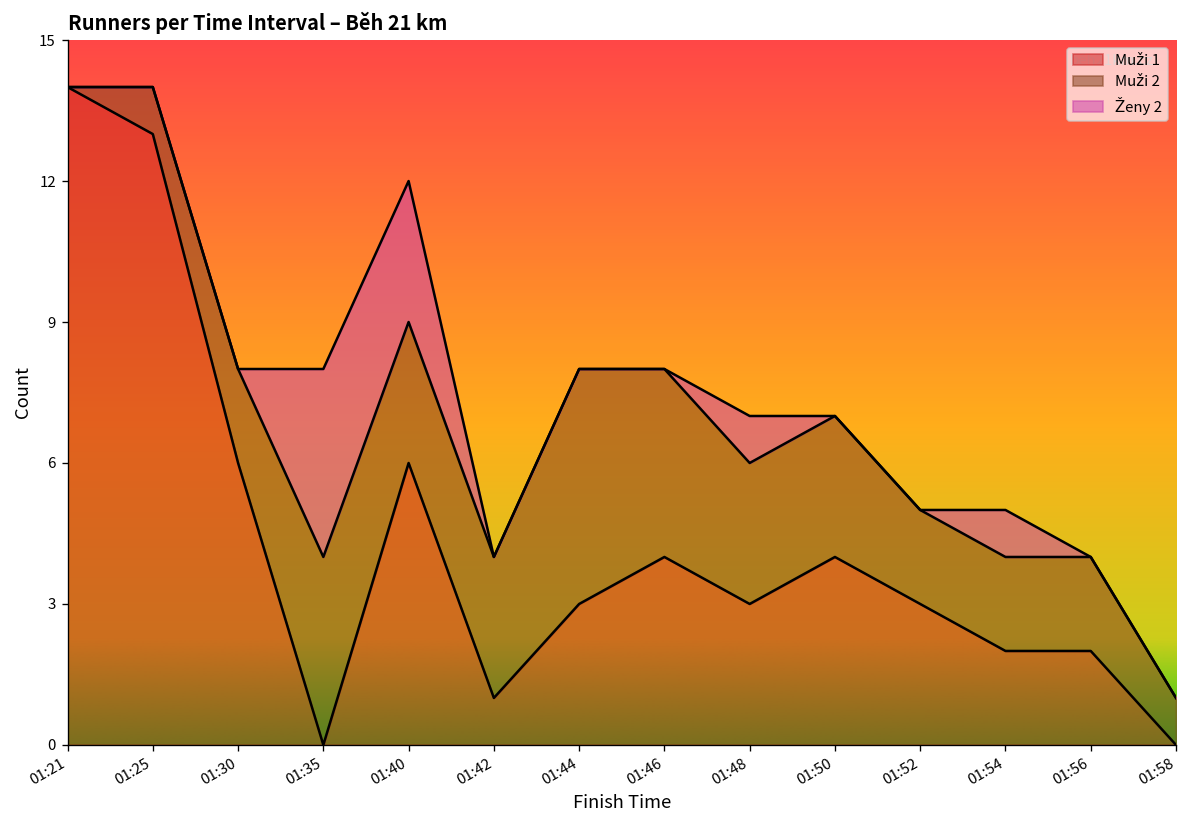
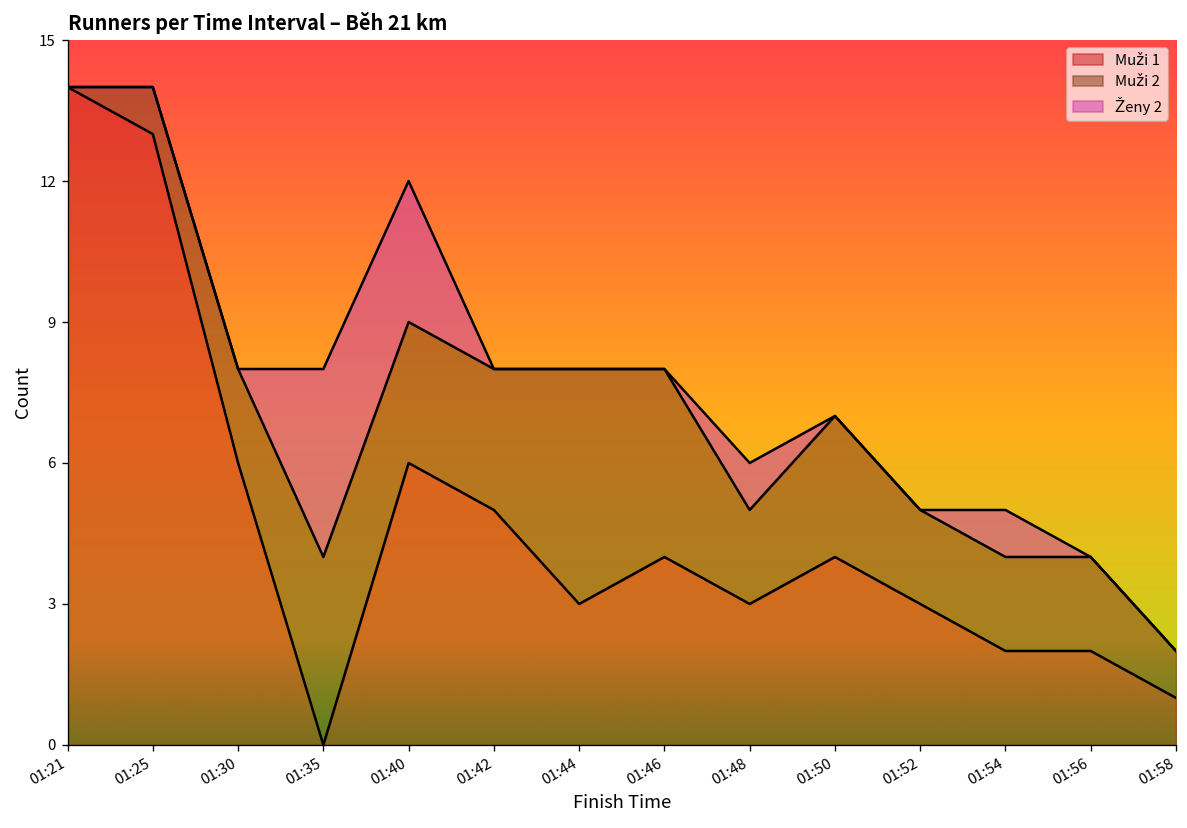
  {
    "Muži 1": {
      "01:25": 13,
      "01:30": 6,
      "01:35": 0,
      "01:40": 6,
-     "01:42": 1,
+     "01:42": 5,
      "01:44": 3,
      "01:46": 4,
      "01:48": 3,
      "01:50": 4,
      "01:52": 3,
      "01:54": 2,
      "01:56": 2,
-     "01:58": 0
+     "01:58": 1
    },
    "Muži 2": {
      "01:35": 4,
      "01:40": 3,
-     "01:48": 3,
+     "01:48": 2,
      "01:54": 2
    },
    "Ženy 2": {
      "01:35": 4,
      "01:40": 3,
      "01:48": 1,
      "01:54": 1
    }
  }
